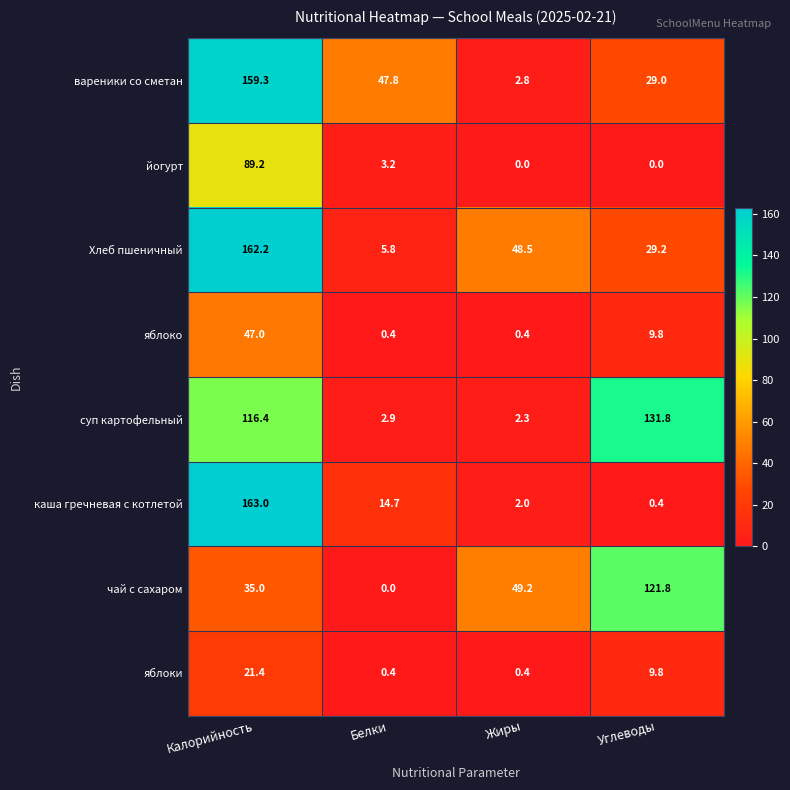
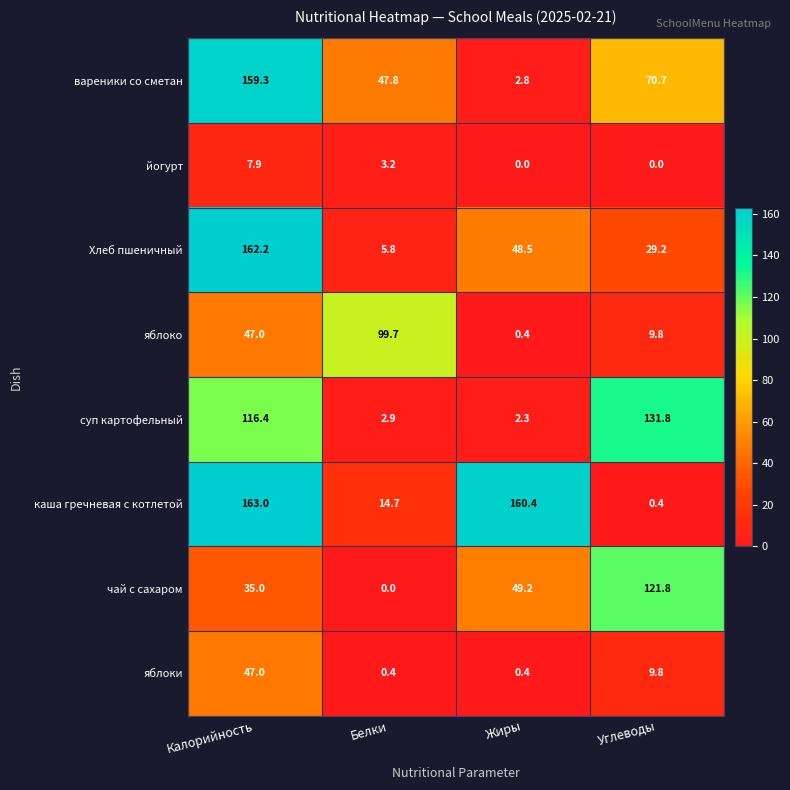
  {
    "вареники со сметан": {
      "Калорийность": 159.3,
      "Белки": 47.8,
      "Жиры": 2.8,
-     "Углеводы": 29.0
+     "Углеводы": 70.7
    },
    "йогурт": {
-     "Калорийность": 89.2,
+     "Калорийность": 7.9,
      "Белки": 3.2,
      "Жиры": 0.0,
      "Углеводы": 0.0
    },
    "Хлеб пшеничный": {
      "Калорийность": 162.2,
      "Белки": 5.8,
      "Жиры": 48.5,
      "Углеводы": 29.2
    },
    "яблоко": {
      "Калорийность": 47.0,
-     "Белки": 0.4,
+     "Белки": 99.7,
      "Жиры": 0.4,
      "Углеводы": 9.8
    },
    "суп картофельный": {
      "Калорийность": 116.4,
      "Белки": 2.9,
      "Жиры": 2.3,
      "Углеводы": 131.8
    },
    "каша гречневая с котлетой": {
      "Калорийность": 163.0,
      "Белки": 14.7,
-     "Жиры": 2.0,
+     "Жиры": 160.4,
      "Углеводы": 0.4
    },
    "чай с сахаром": {
      "Калорийность": 35.0,
      "Белки": 0.0,
      "Жиры": 49.2,
      "Углеводы": 121.8
    },
    "яблоки": {
-     "Калорийность": 21.4,
+     "Калорийность": 47.0,
      "Белки": 0.4,
      "Жиры": 0.4,
      "Углеводы": 9.8
    }
  }
